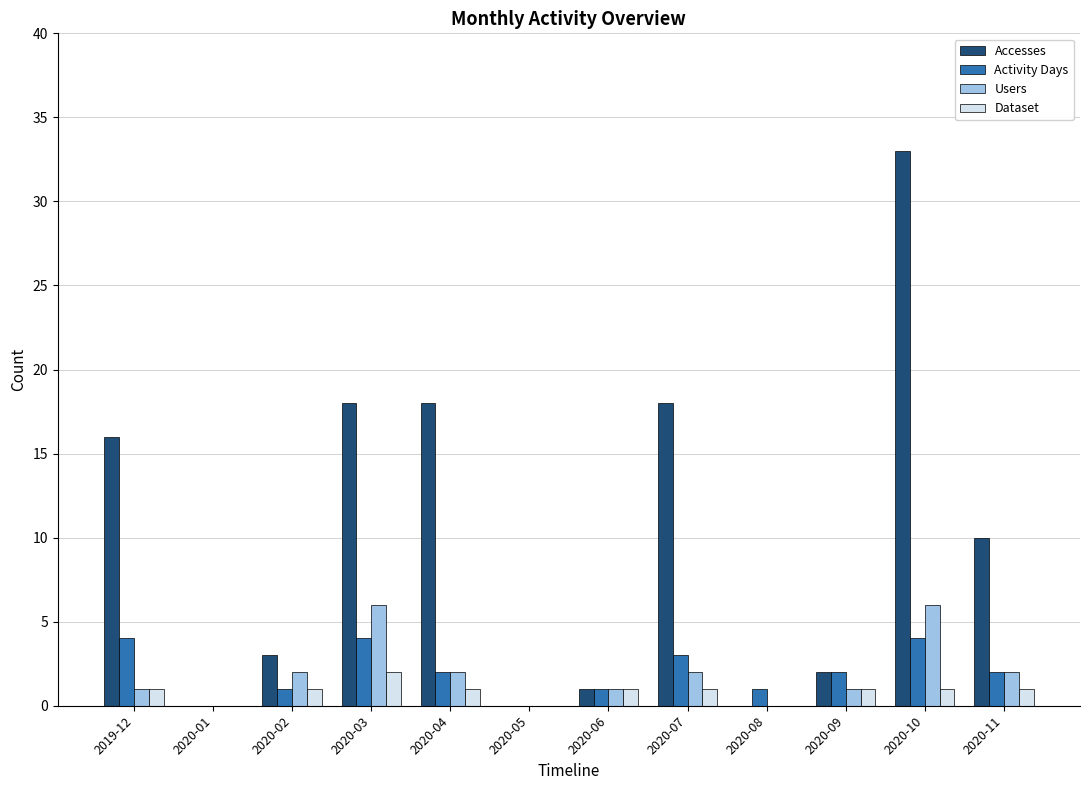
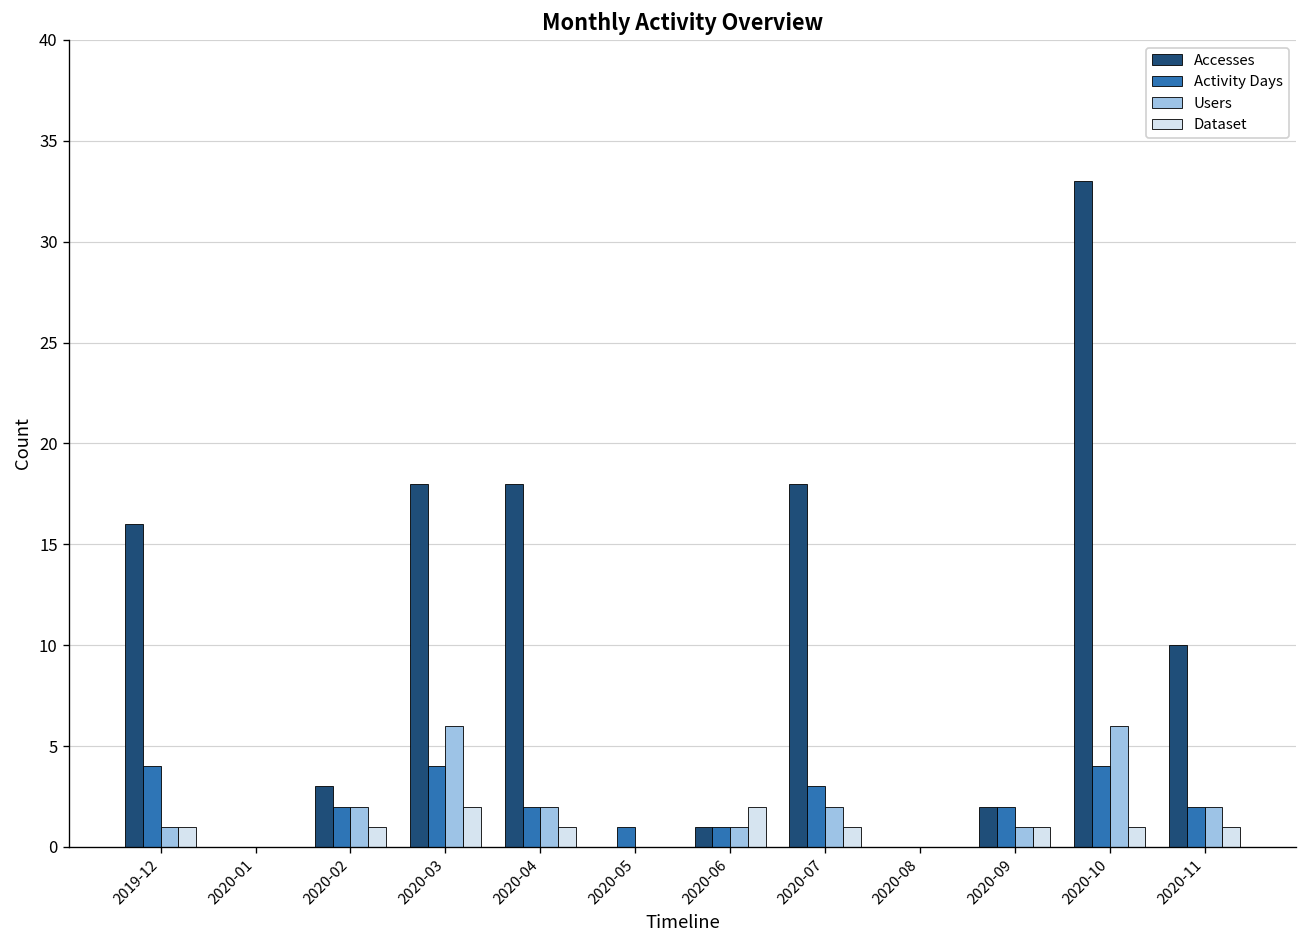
  {
    "Accesses": {
      "2019-12": 16,
      "2020-01": 0,
      "2020-02": 3,
      "2020-03": 18,
      "2020-04": 18,
      "2020-05": 0,
      "2020-06": 1,
      "2020-07": 18,
      "2020-08": 0,
      "2020-09": 2,
      "2020-10": 33,
      "2020-11": 10
    },
    "Activity Days": {
      "2019-12": 4,
      "2020-01": 0,
-     "2020-02": 1,
+     "2020-02": 2,
      "2020-03": 4,
      "2020-04": 2,
-     "2020-05": 0,
+     "2020-05": 1,
      "2020-06": 1,
      "2020-07": 3,
-     "2020-08": 1,
+     "2020-08": 0,
      "2020-09": 2,
      "2020-10": 4,
      "2020-11": 2
    },
    "Users": {
      "2019-12": 1,
      "2020-01": 0,
      "2020-02": 2,
      "2020-03": 6,
      "2020-04": 2,
      "2020-05": 0,
      "2020-06": 1,
      "2020-07": 2,
      "2020-08": 0,
      "2020-09": 1,
      "2020-10": 6,
      "2020-11": 2
    },
    "Dataset": {
      "2019-12": 1,
      "2020-01": 0,
      "2020-02": 1,
      "2020-03": 2,
      "2020-04": 1,
      "2020-05": 0,
-     "2020-06": 1,
+     "2020-06": 2,
      "2020-07": 1,
      "2020-08": 0,
      "2020-09": 1,
      "2020-10": 1,
      "2020-11": 1
    }
  }
